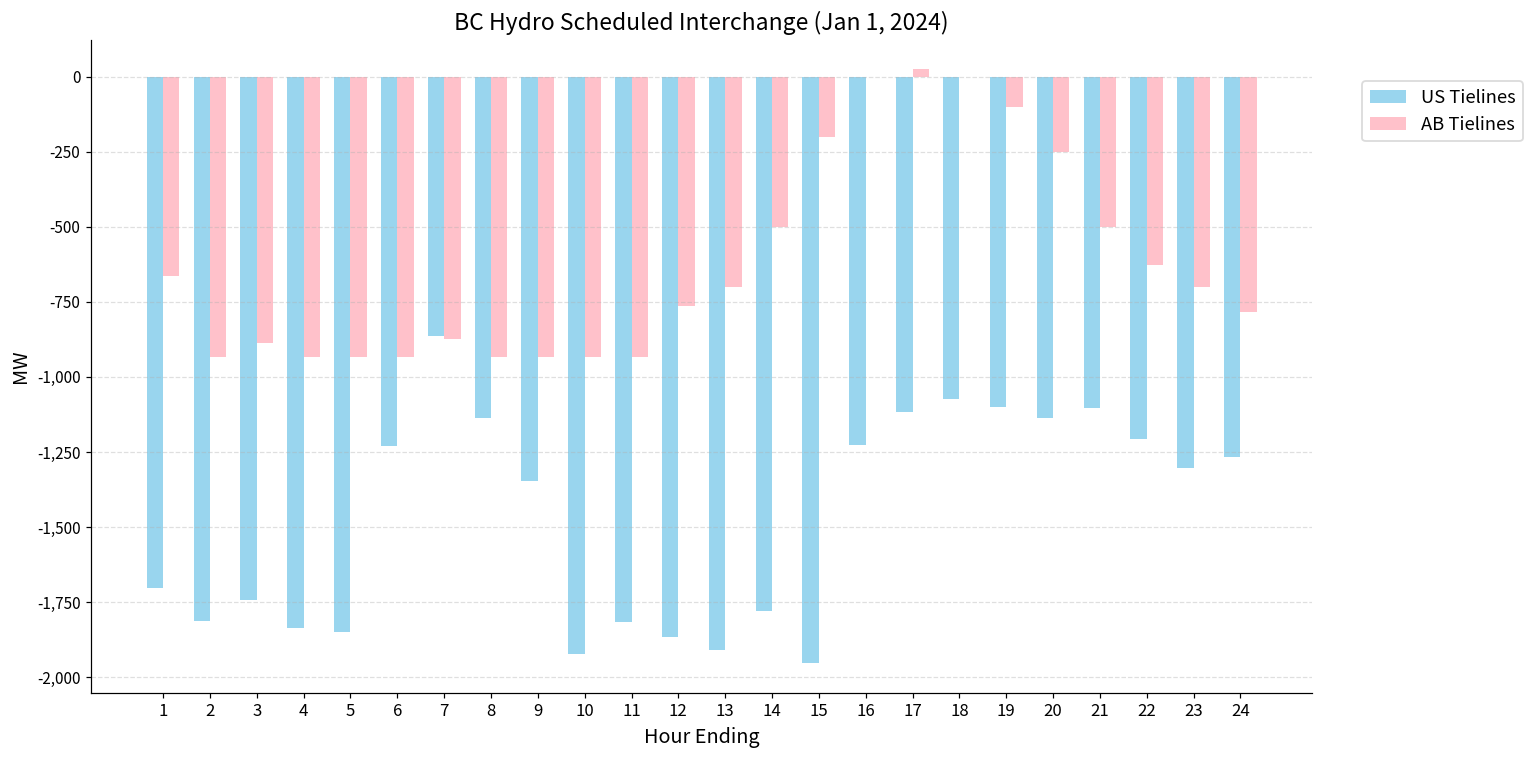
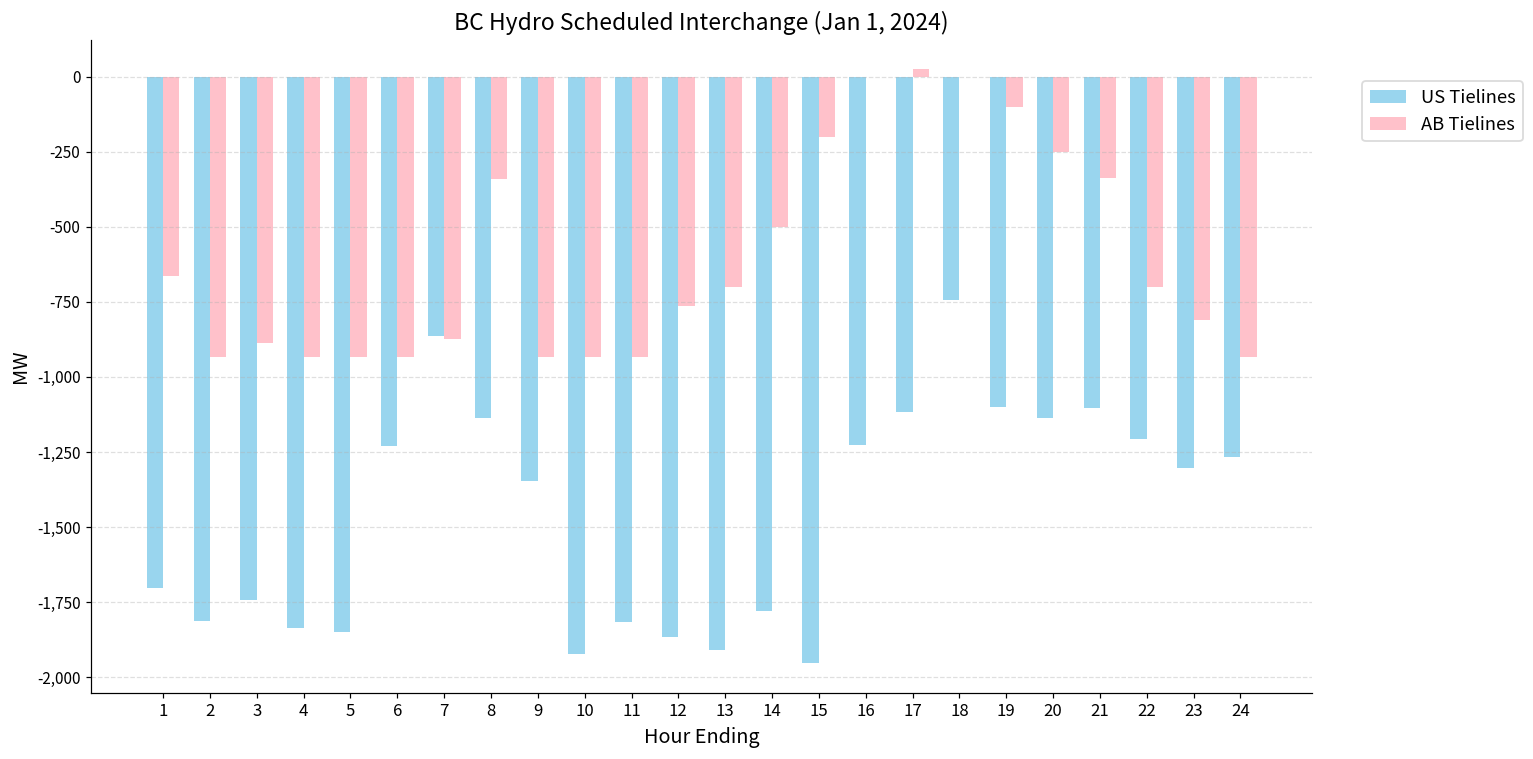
  {
    "US Tielines": {
      "1": "-1,700",
      "2": "-1,810",
      "3": "-1,740",
      "4": "-1,840",
      "5": "-1,850",
      "6": "-1,230",
      "7": "-860",
      "8": "-1,140",
      "9": "-1,350",
      "10": "-1,920",
      "11": "-1,820",
      "12": "-1,870",
      "13": "-1,910",
      "14": "-1,780",
      "15": "-1,950",
      "16": "-1,230",
      "17": "-1,120",
-     "18": "-1,070",
+     "18": "-750",
      "19": "-1,100",
      "20": "-1,140",
      "21": "-1,100",
      "22": "-1,210",
      "23": "-1,310",
      "24": "-1,270"
    },
    "AB Tielines": {
      "1": "-670",
      "2": "-940",
      "3": "-890",
      "4": "-940",
      "5": "-940",
      "6": "-940",
      "7": "-870",
-     "8": "-940",
+     "8": "-340",
      "9": "-940",
      "10": "-940",
      "11": "-940",
      "12": "-760",
      "13": "-700",
      "14": "-500",
      "15": "-200",
      "16": "0",
      "17": "30",
      "18": "0",
      "19": "-100",
      "20": "-250",
-     "21": "-500",
-     "22": "-630",
-     "23": "-700",
-     "24": "-780"
+     "21": "-340",
+     "22": "-700",
+     "23": "-810",
+     "24": "-940"
    }
  }
